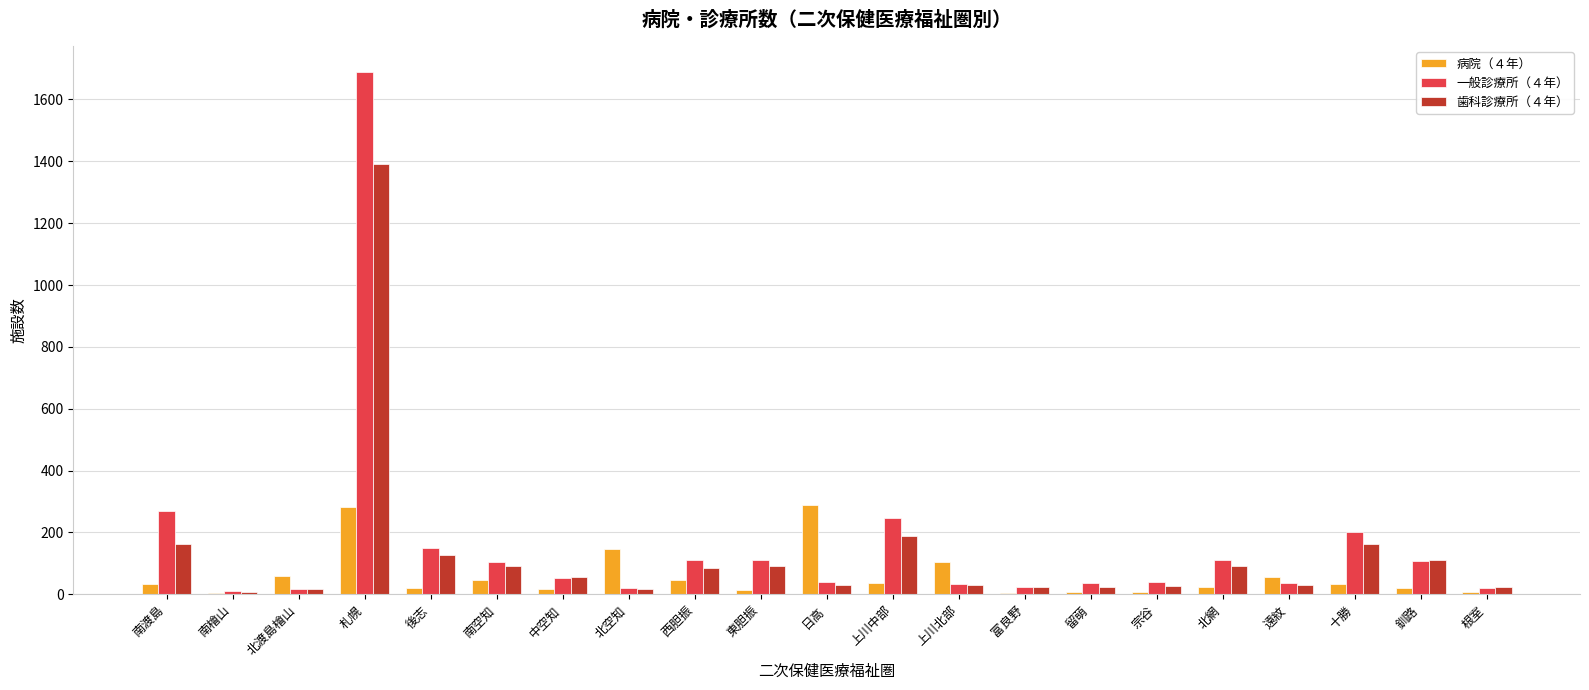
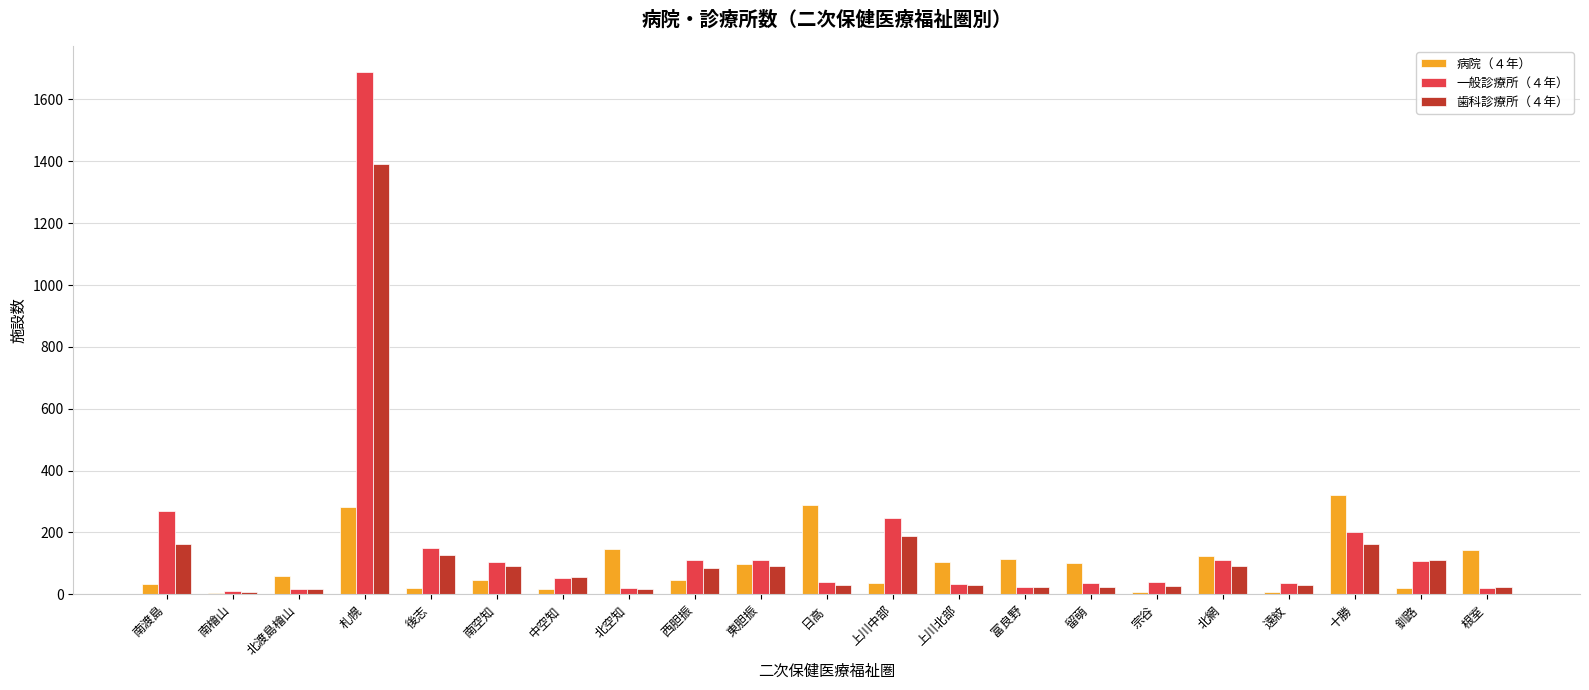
  {
    "病院（４年）": {
      "南渡島": 30,
      "北渡島檜山": 60,
      "札幌": 280,
      "後志": 20,
      "南空知": 50,
      "中空知": 20,
      "北空知": 150,
      "西胆振": 50,
-     "東胆振": 20,
+     "東胆振": 100,
      "日高": 290,
      "上川中部": 40,
      "上川北部": 100,
-     "富良野": 10,
-     "留萌": 10,
-     "北網": 30,
-     "遠紋": 60,
-     "十勝": 30,
+     "富良野": 110,
+     "留萌": 100,
+     "北網": 120,
+     "遠紋": 10,
+     "十勝": 320,
      "釧路": 20,
-     "根室": 10
+     "根室": 140
    }
  }
